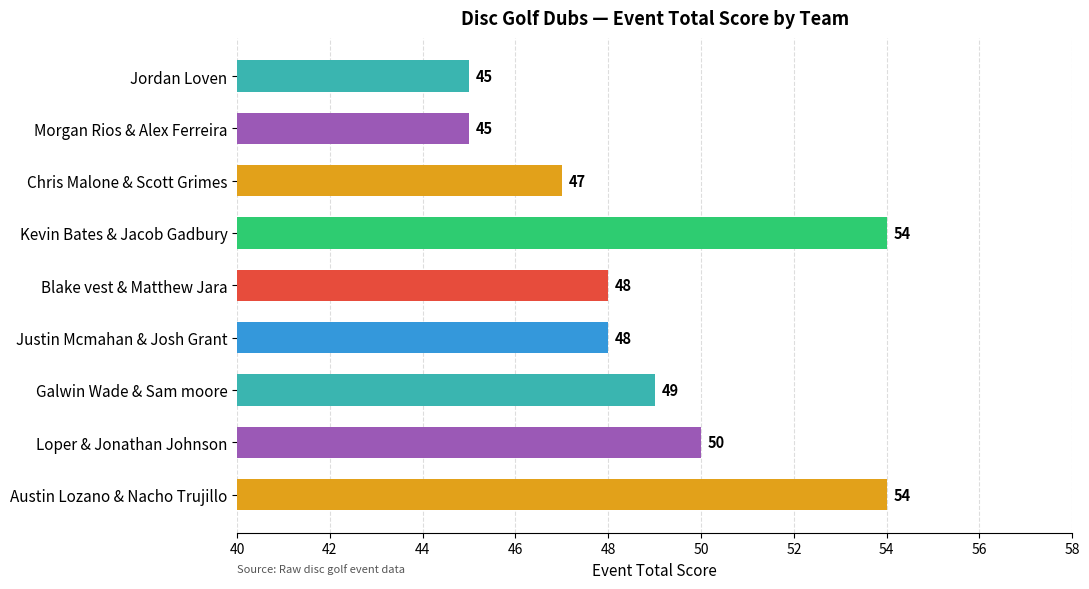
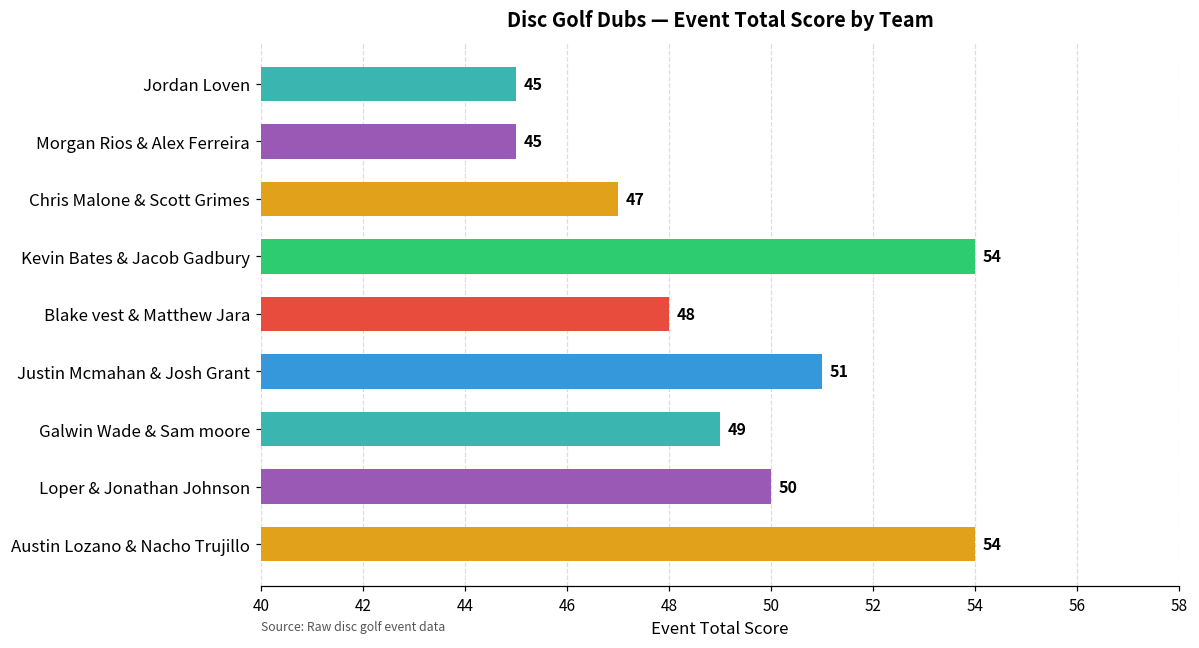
  {
    "Jordan Loven": 45,
    "Morgan Rios & Alex Ferreira": 45,
    "Chris Malone & Scott Grimes": 47,
    "Kevin Bates & Jacob Gadbury": 54,
    "Blake vest & Matthew Jara": 48,
-   "Justin Mcmahan & Josh Grant": 48,
+   "Justin Mcmahan & Josh Grant": 51,
    "Galwin Wade & Sam moore": 49,
    "Loper & Jonathan Johnson": 50,
    "Austin Lozano & Nacho Trujillo": 54
  }
